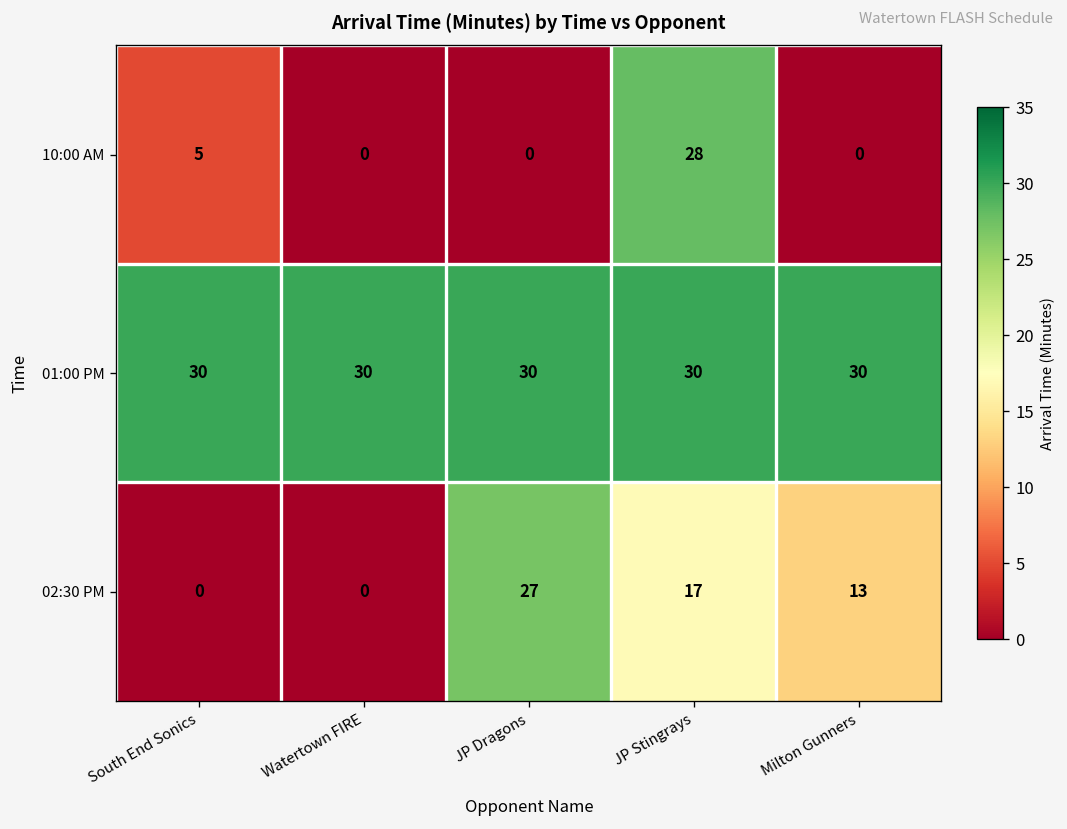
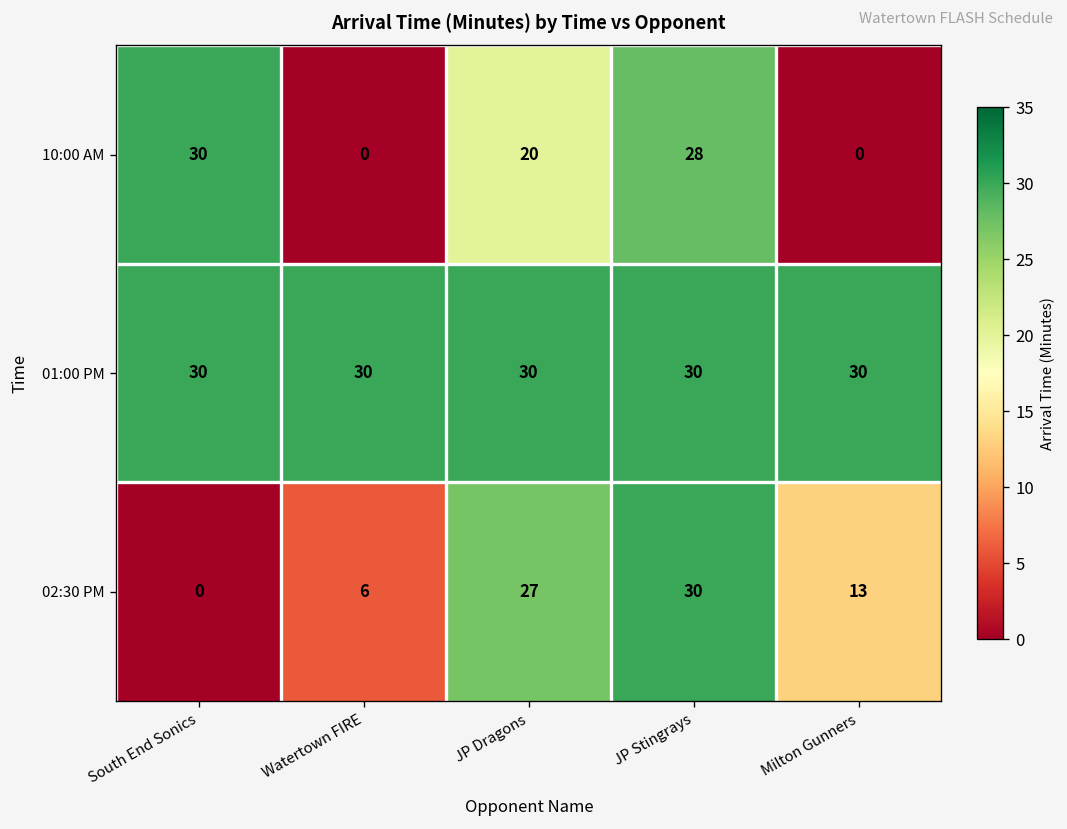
  {
    "10:00 AM": {
-     "South End Sonics": 5,
+     "South End Sonics": 30,
      "Watertown FIRE": 0,
-     "JP Dragons": 0,
+     "JP Dragons": 20,
      "JP Stingrays": 28,
      "Milton Gunners": 0
    },
    "01:00 PM": {
      "South End Sonics": 30,
      "Watertown FIRE": 30,
      "JP Dragons": 30,
      "JP Stingrays": 30,
      "Milton Gunners": 30
    },
    "02:30 PM": {
      "South End Sonics": 0,
-     "Watertown FIRE": 0,
+     "Watertown FIRE": 6,
      "JP Dragons": 27,
-     "JP Stingrays": 17,
+     "JP Stingrays": 30,
      "Milton Gunners": 13
    }
  }
